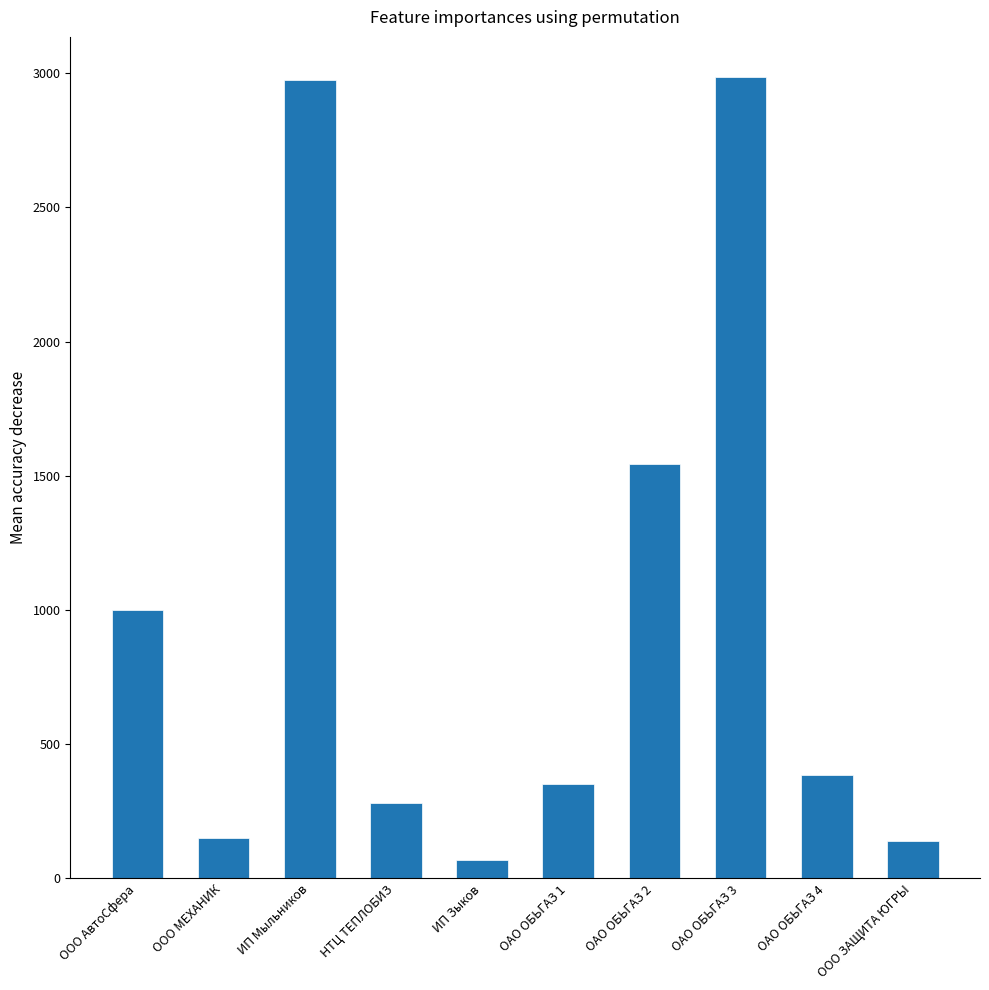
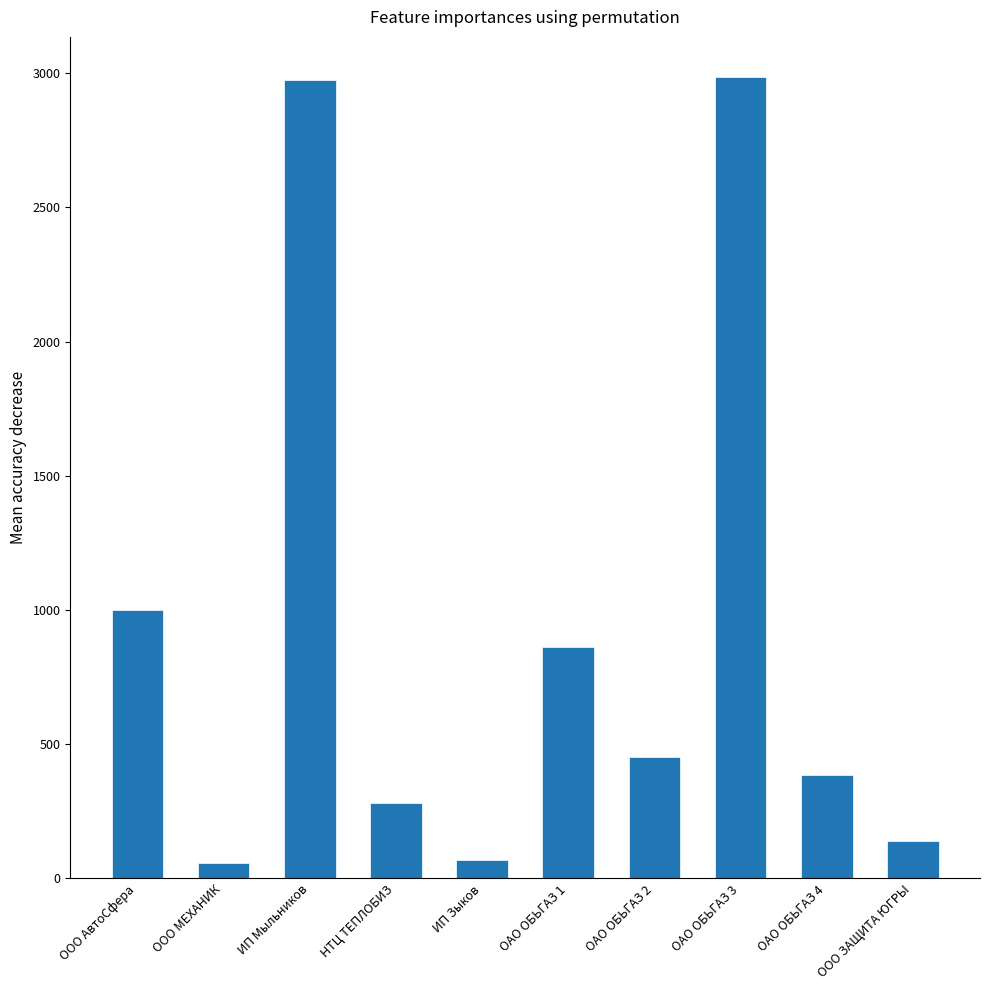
  {
    "ООО АвтоСфера": 1000,
-   "ООО МЕХАНИК": 150,
+   "ООО МЕХАНИК": 60,
    "ИП Мыльников": 2970,
    "НТЦ ТЕПЛОБИЗ": 280,
    "ИП Зыков": 70,
-   "ОАО ОБЬГАЗ 1": 350,
-   "ОАО ОБЬГАЗ 2": 1540,
+   "ОАО ОБЬГАЗ 1": 860,
+   "ОАО ОБЬГАЗ 2": 450,
    "ОАО ОБЬГАЗ 3": 2990,
    "ОАО ОБЬГАЗ 4": 380,
    "ООО ЗАЩИТА ЮГРЫ": 140
  }
